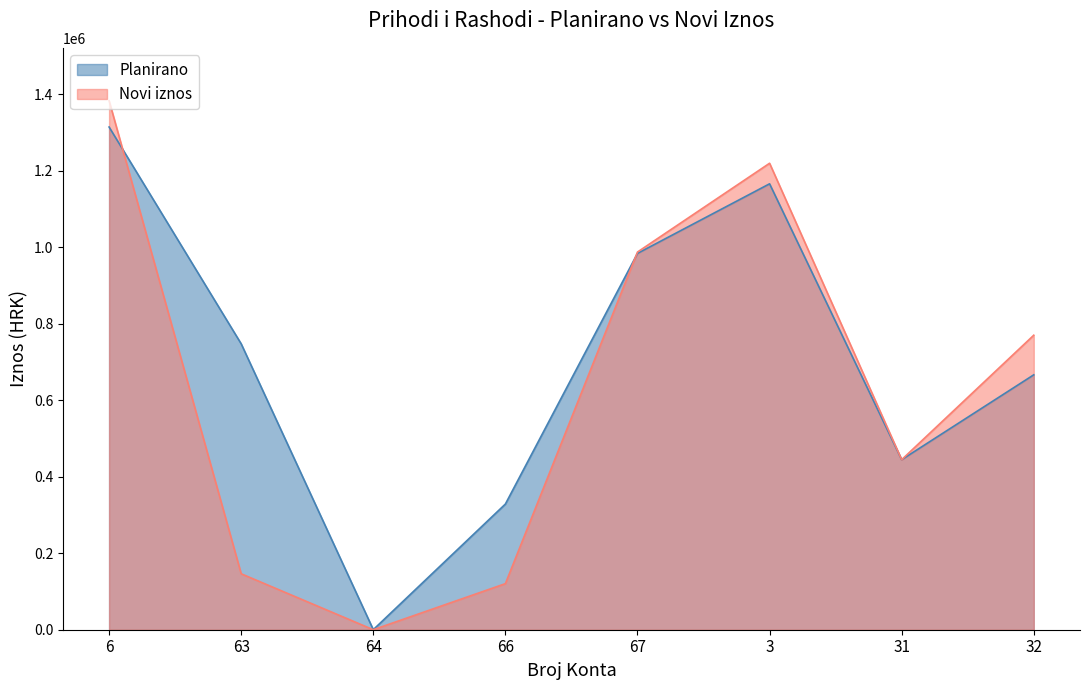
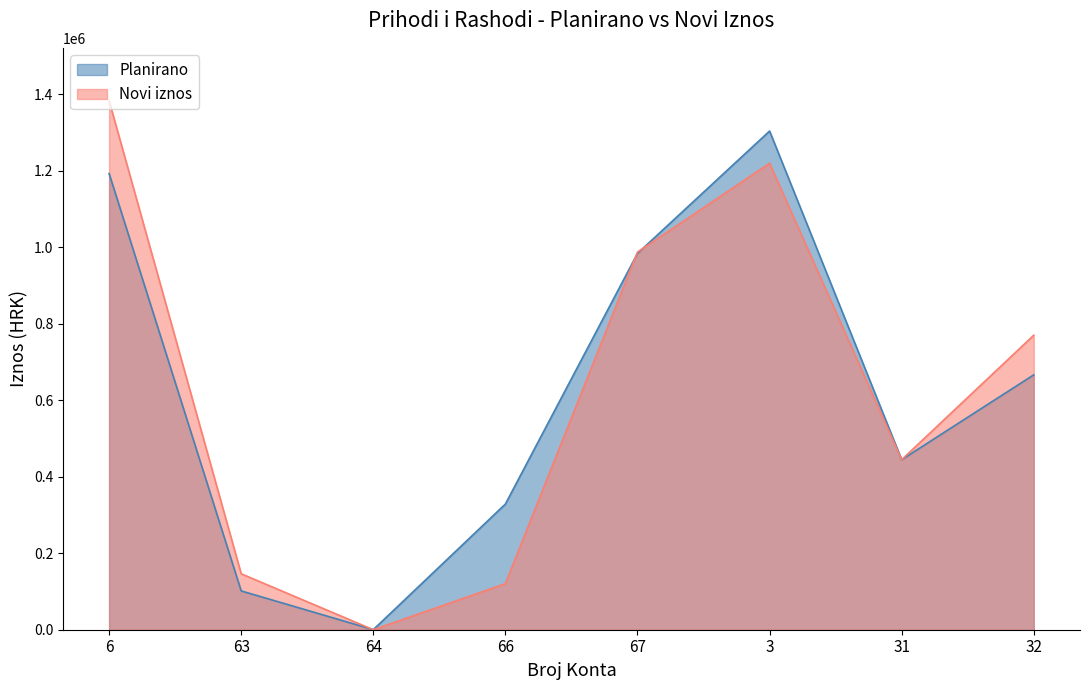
  {
    "Planirano": {
-     "6": 1310000,
-     "63": 750000,
+     "6": 1190000,
+     "63": 100000,
      "66": 330000,
-     "3": 1170000,
+     "3": 1300000,
      "32": 670000
    },
    "Novi iznos": {
      "63": 150000,
      "66": 120000,
      "3": 1220000,
      "32": 770000
    }
  }
